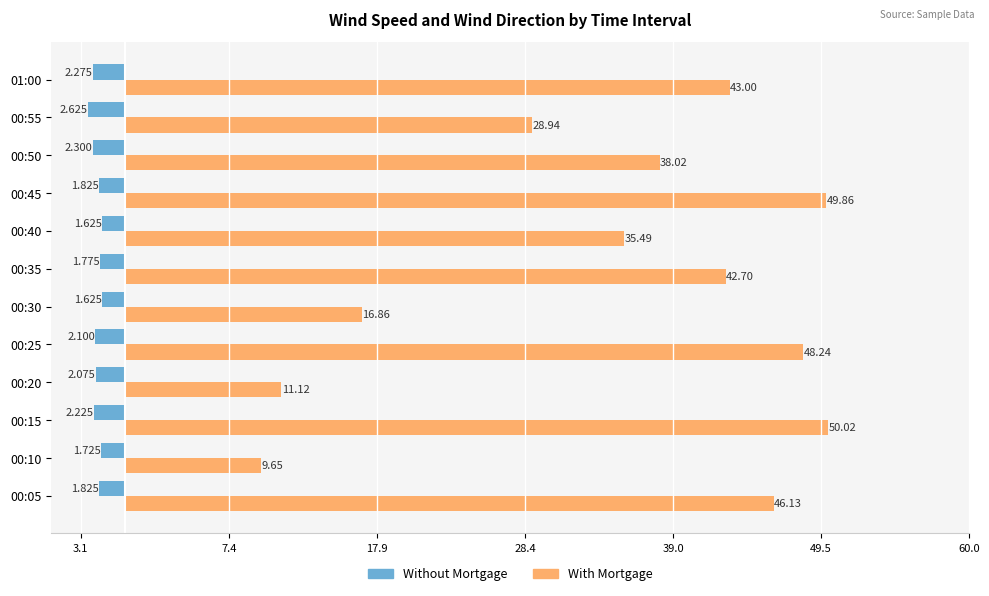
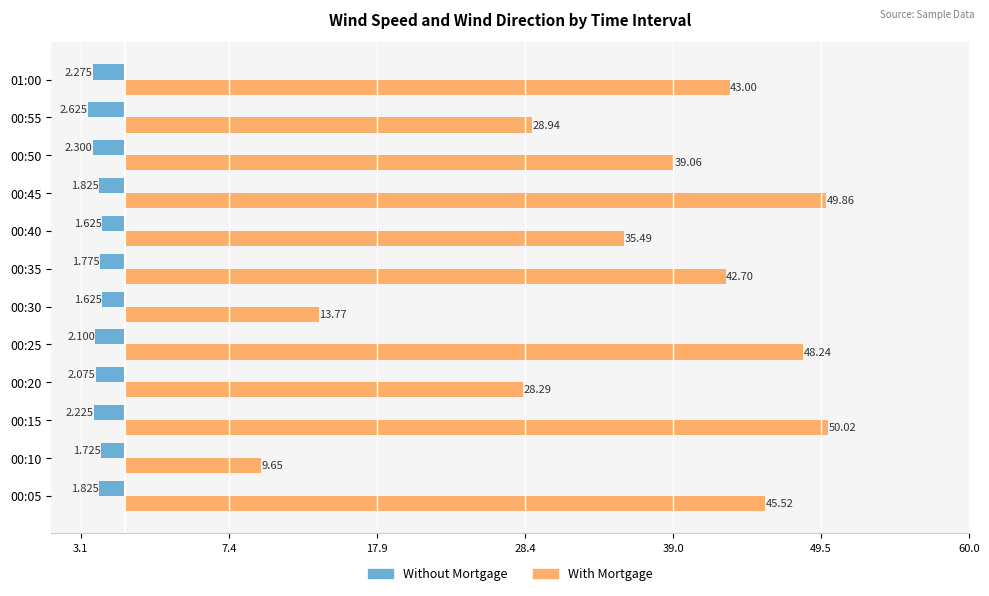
  {
    "With Mortgage": {
      "01:00": 43.00,
      "00:55": 28.94,
-     "00:50": 38.02,
+     "00:50": 39.06,
      "00:45": 49.86,
      "00:40": 35.49,
      "00:35": 42.70,
-     "00:30": 16.86,
+     "00:30": 13.77,
      "00:25": 48.24,
-     "00:20": 11.12,
+     "00:20": 28.29,
      "00:15": 50.02,
      "00:10": 9.65,
-     "00:05": 46.13
+     "00:05": 45.52
    }
  }
